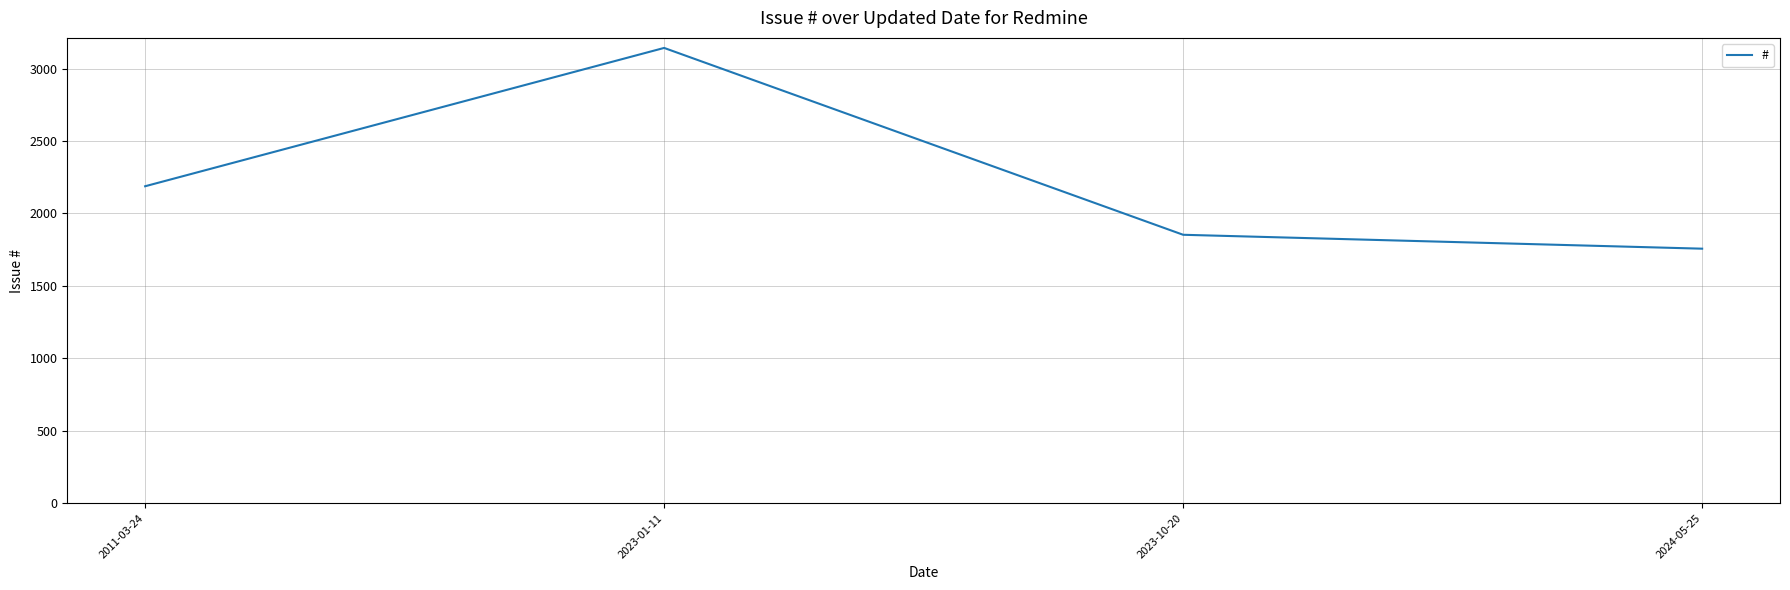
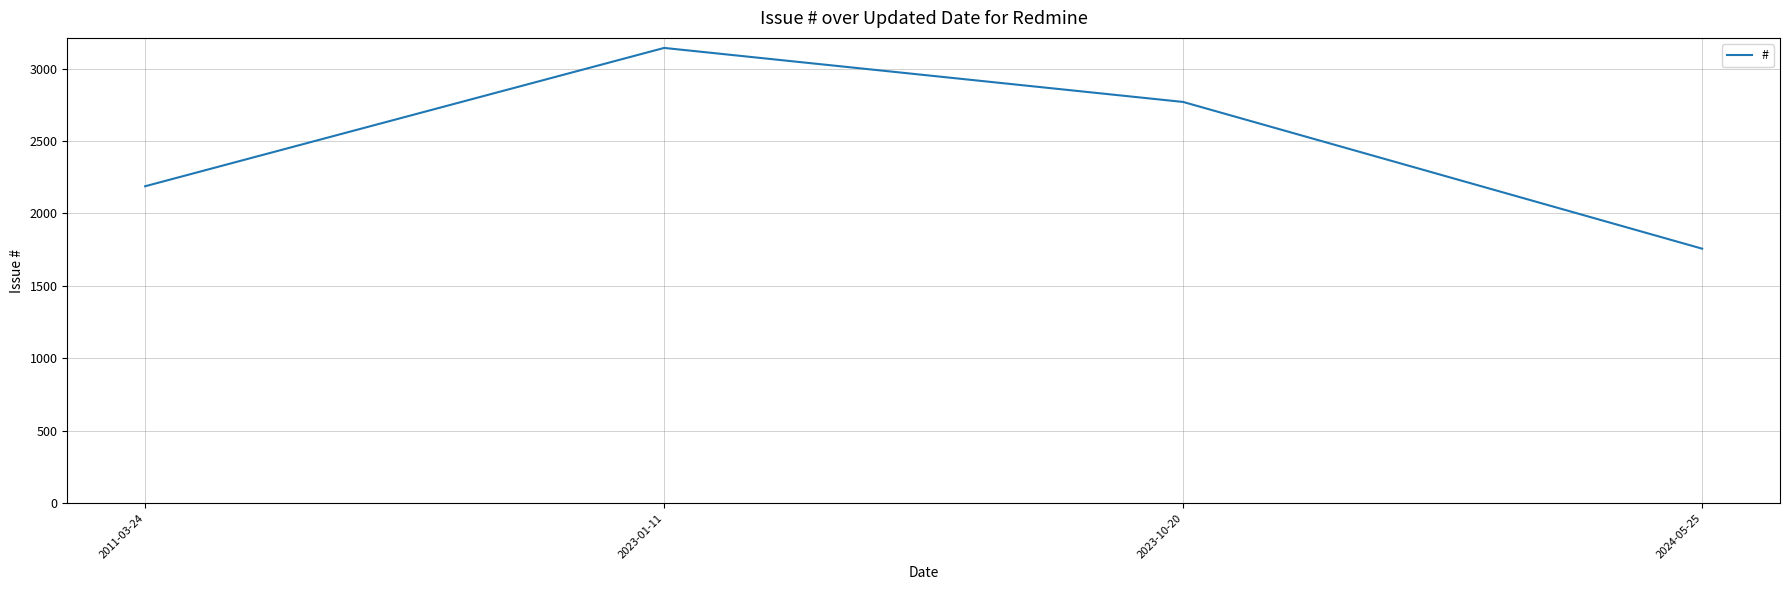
  {
    "2011-03-24": 2190,
    "2023-01-11": 3140,
-   "2023-10-20": 1850,
+   "2023-10-20": 2770,
    "2024-05-25": 1760
  }
